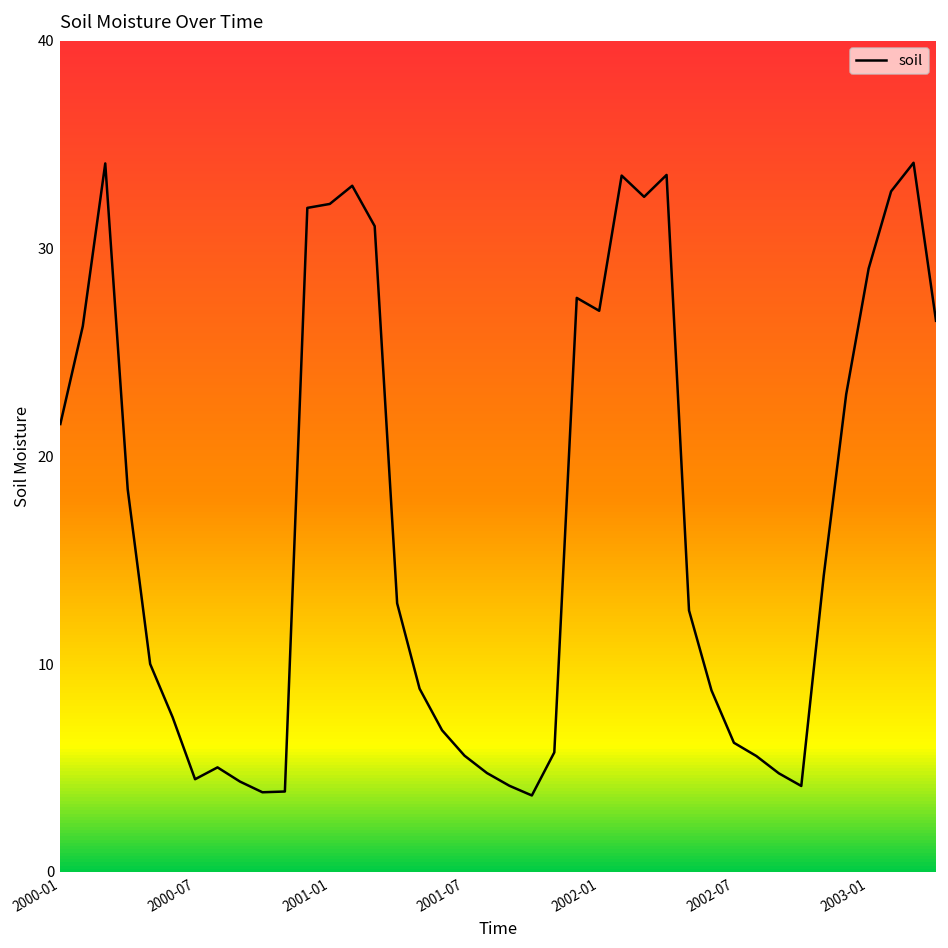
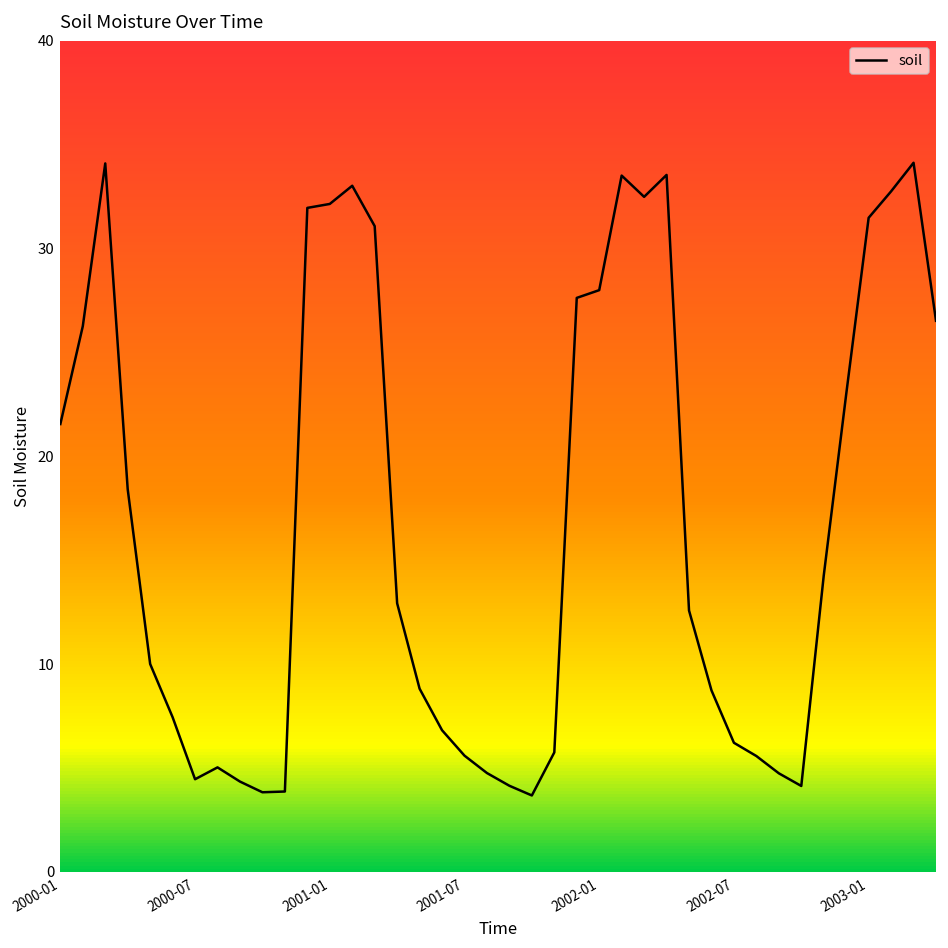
  {
    "2000-01": 21.6,
    "2000-07": 4.5,
    "2001-01": 32.2,
    "2001-07": 5.6,
-   "2002-01": 27.0,
+   "2002-01": 28.0,
    "2002-07": 6.2,
-   "2003-01": 29.0
+   "2003-01": 31.5
  }
